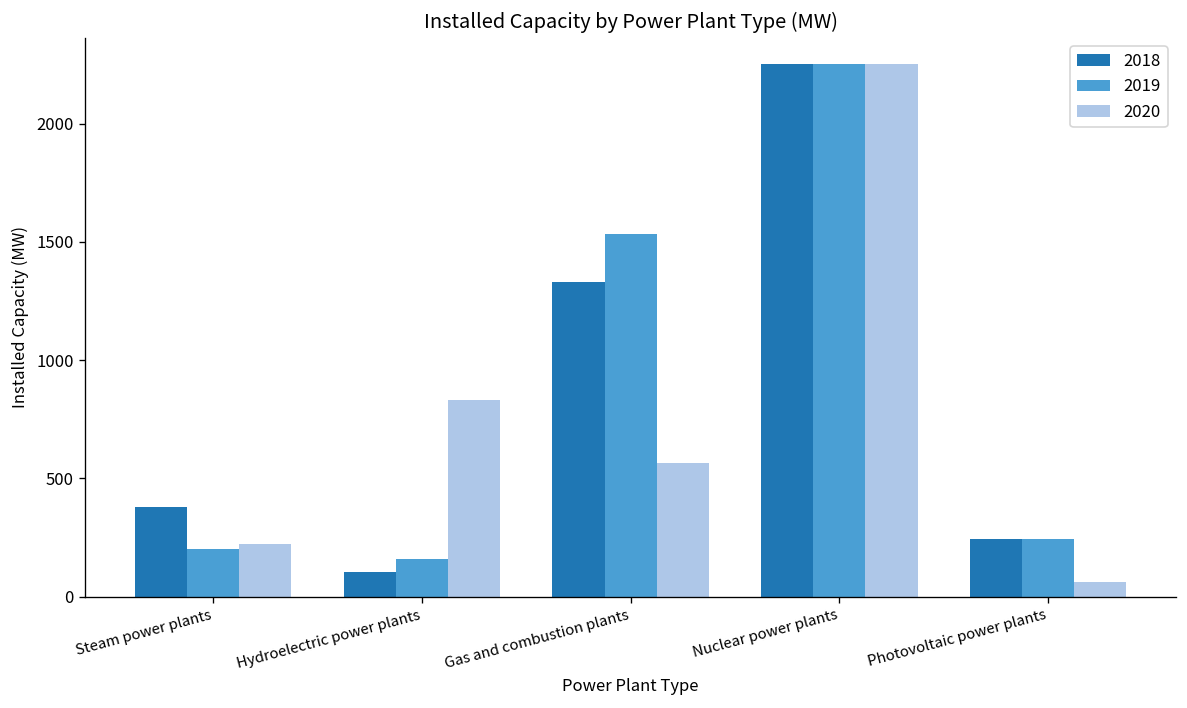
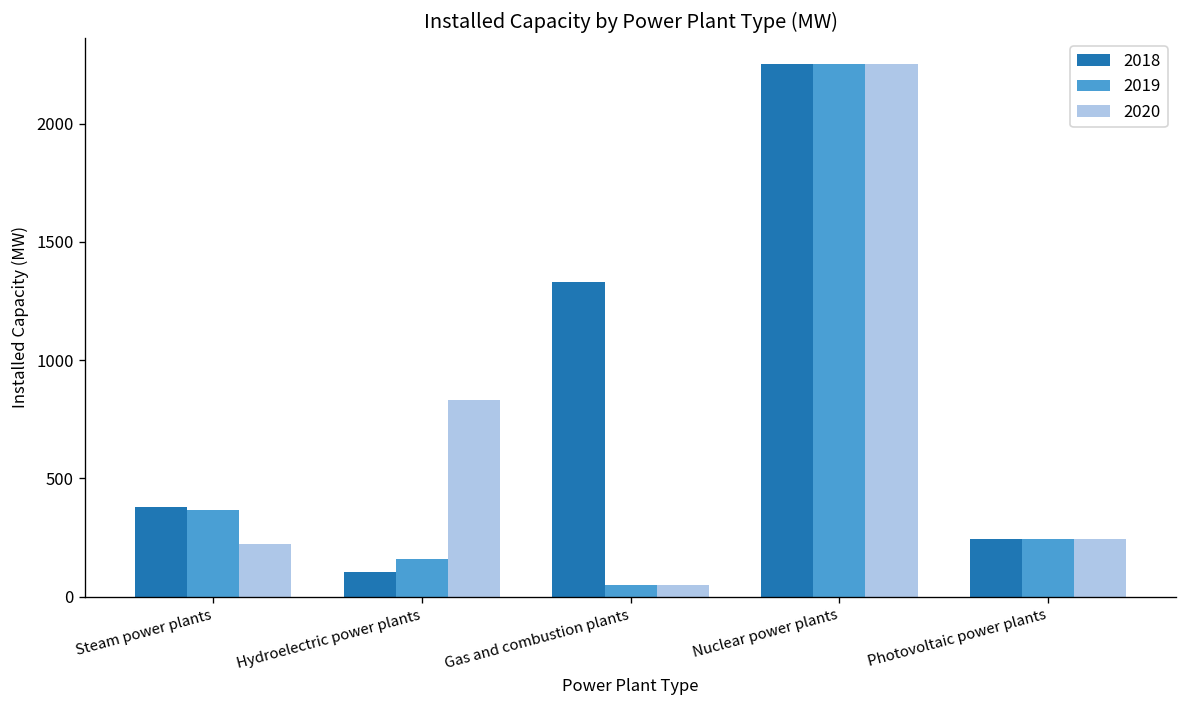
  {
    "2018": {
      "Steam power plants": 380,
      "Hydroelectric power plants": 100,
      "Gas and combustion plants": 1330,
      "Nuclear power plants": 2250,
      "Photovoltaic power plants": 240
    },
    "2019": {
-     "Steam power plants": 200,
+     "Steam power plants": 370,
      "Hydroelectric power plants": 160,
-     "Gas and combustion plants": 1530,
+     "Gas and combustion plants": 50,
      "Nuclear power plants": 2250,
      "Photovoltaic power plants": 240
    },
    "2020": {
      "Steam power plants": 220,
      "Hydroelectric power plants": 830,
-     "Gas and combustion plants": 570,
+     "Gas and combustion plants": 50,
      "Nuclear power plants": 2250,
-     "Photovoltaic power plants": 60
+     "Photovoltaic power plants": 240
    }
  }
